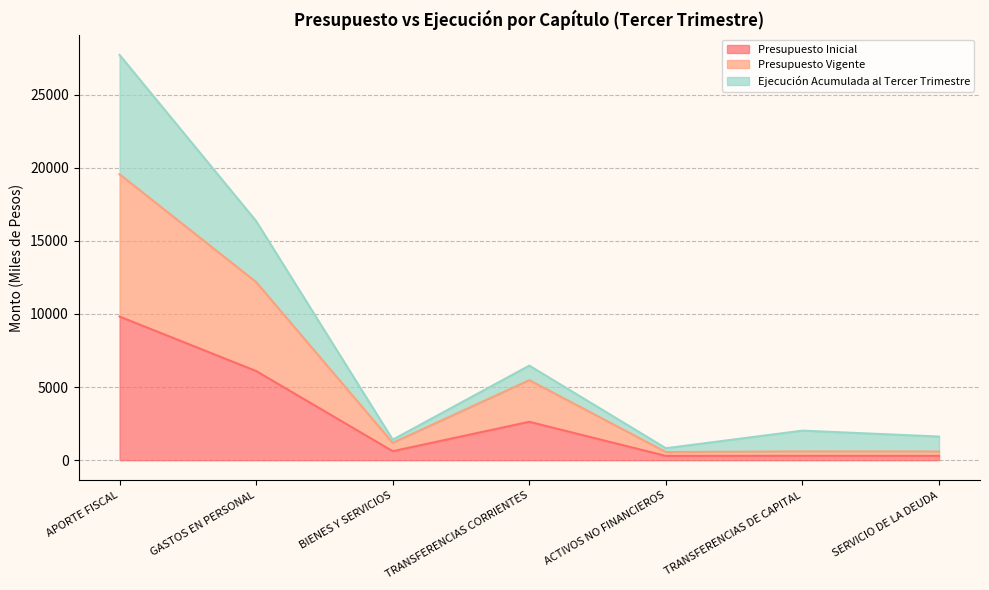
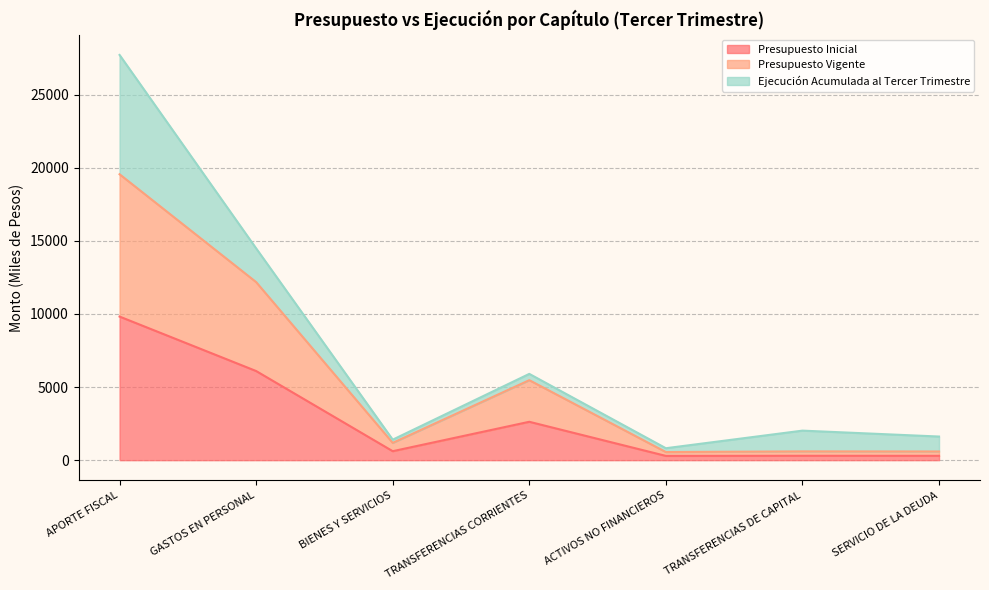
  {
    "Ejecución Acumulada al Tercer Trimestre": {
      "APORTE FISCAL": 8200,
-     "GASTOS EN PERSONAL": 4200,
+     "GASTOS EN PERSONAL": 2300,
      "BIENES Y SERVICIOS": 200,
-     "TRANSFERENCIAS CORRIENTES": 1000,
+     "TRANSFERENCIAS CORRIENTES": 400,
      "ACTIVOS NO FINANCIEROS": 300,
      "TRANSFERENCIAS DE CAPITAL": 1400,
      "SERVICIO DE LA DEUDA": 1000
    }
  }
